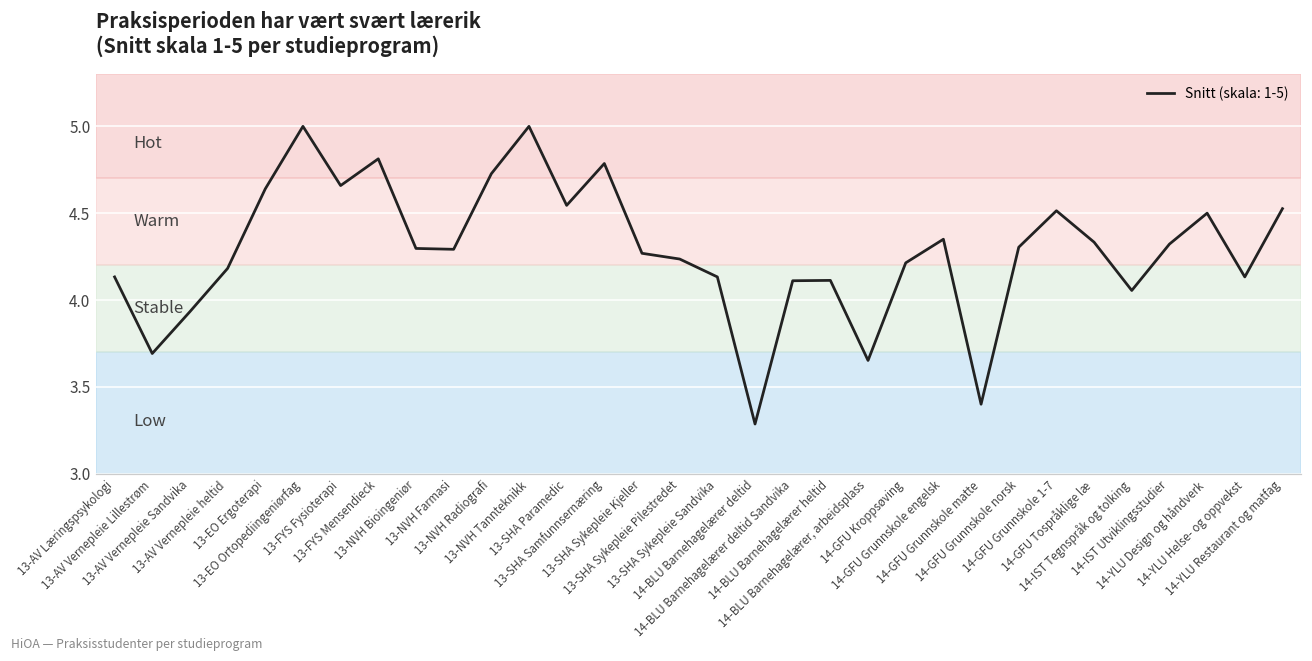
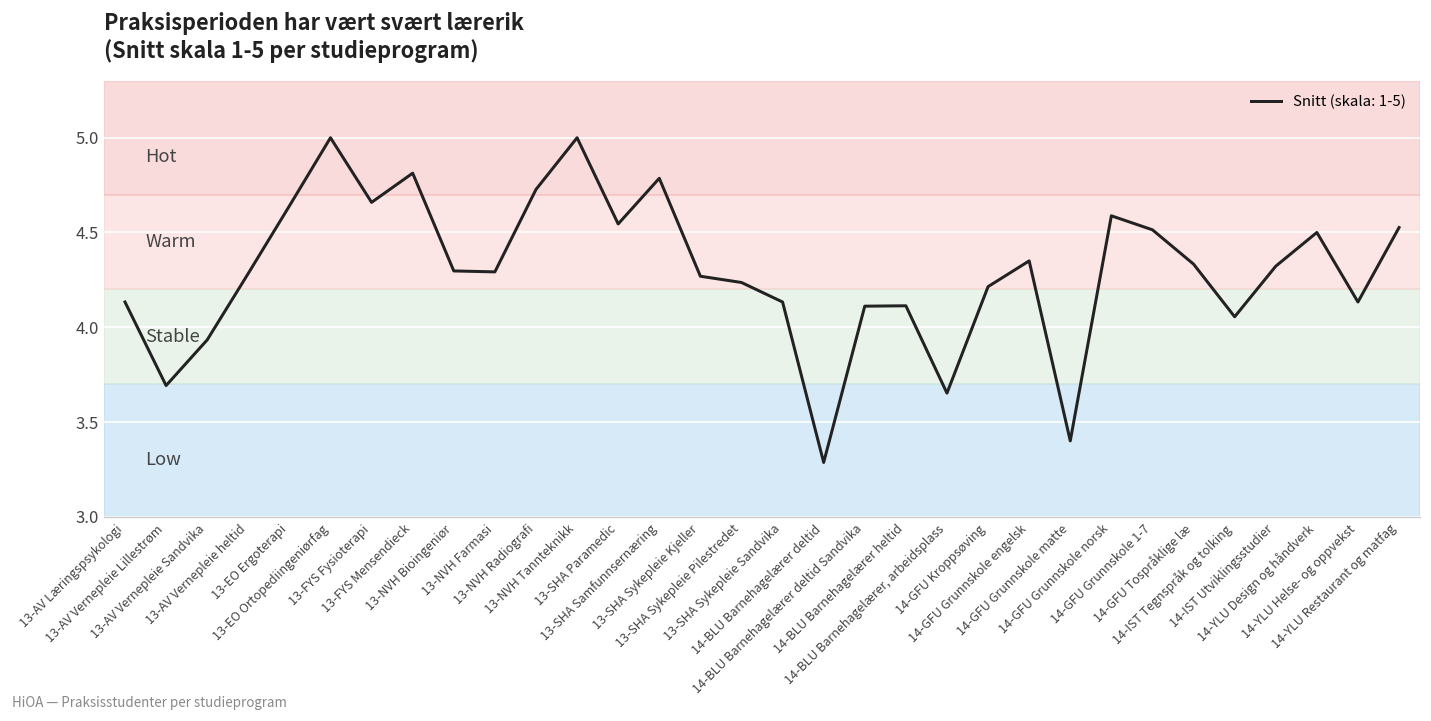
  {
    "13-AV Læringspsykologi": 4.13,
    "13-AV Vernepleie Lillestrøm": 3.69,
    "13-AV Vernepleie Sandvika": 3.93,
-   "13-AV Vernepleie heltid": 4.18,
+   "13-AV Vernepleie heltid": 4.28,
    "13-EO Ergoterapi": 4.64,
    "13-EO Ortopediingeniørfag": 5.00,
    "13-FYS Fysioterapi": 4.66,
    "13-FYS Mensendieck": 4.81,
    "13-NVH Bioingeniør": 4.30,
    "13-NVH Farmasi": 4.29,
    "13-NVH Radiografi": 4.73,
    "13-NVH Tannteknikk": 5.00,
    "13-SHA Paramedic": 4.55,
    "13-SHA Samfunnsernæring": 4.79,
    "13-SHA Sykepleie Kjeller": 4.27,
    "13-SHA Sykepleie Pilestredet": 4.24,
    "13-SHA Sykepleie Sandvika": 4.13,
    "14-BLU Barnehagelærer deltid": 3.29,
    "14-BLU Barnehagelærer deltid Sandvika": 4.11,
    "14-BLU Barnehagelærer heltid": 4.11,
    "14-BLU Barnehagelærer, arbeidsplass": 3.65,
    "14-GFU Kroppsøving": 4.21,
    "14-GFU Grunnskole engelsk": 4.35,
    "14-GFU Grunnskole matte": 3.40,
-   "14-GFU Grunnskole norsk": 4.30,
+   "14-GFU Grunnskole norsk": 4.59,
    "14-GFU Grunnskole 1-7": 4.51,
    "14-GFU Tospråklige læ": 4.33,
    "14-IST Tegnspråk og tolking": 4.06,
    "14-IST Utviklingsstudier": 4.32,
    "14-YLU Design og håndverk": 4.50,
    "14-YLU Helse- og oppvekst": 4.13,
    "14-YLU Restaurant og matfag": 4.53
  }
